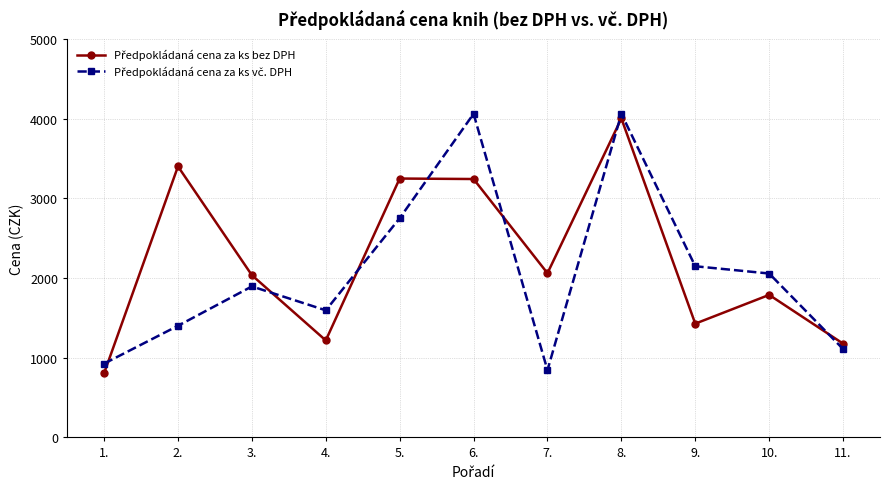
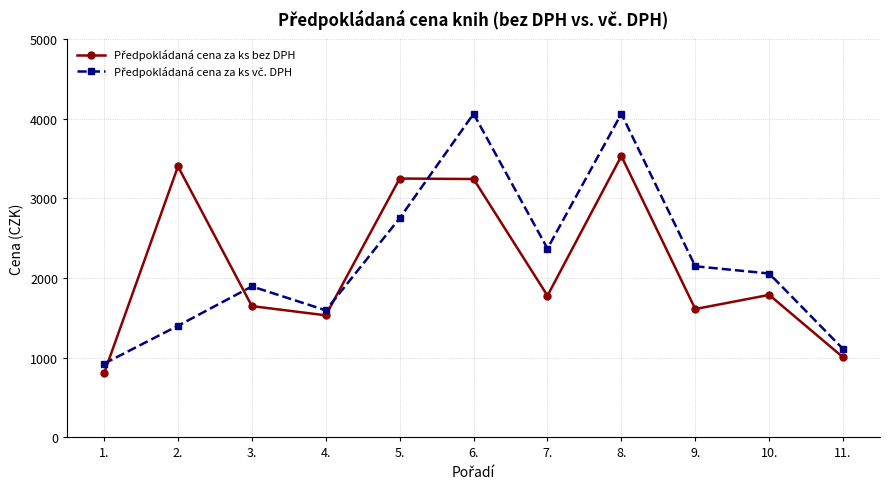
  {
    "Předpokládaná cena za ks bez DPH": {
      "1.": 800,
      "2.": 3400,
-     "3.": 2000,
-     "4.": 1200,
+     "3.": 1600,
+     "4.": 1500,
      "5.": 3200,
      "6.": 3200,
-     "7.": 2100,
-     "8.": 4000,
-     "9.": 1400,
+     "7.": 1800,
+     "8.": 3500,
+     "9.": 1600,
      "10.": 1800,
-     "11.": 1200
+     "11.": 1000
    },
    "Předpokládaná cena za ks vč. DPH": {
      "1.": 900,
      "2.": 1400,
      "3.": 1900,
      "4.": 1600,
      "5.": 2800,
      "6.": 4100,
-     "7.": 800,
+     "7.": 2400,
      "8.": 4100,
      "9.": 2100,
      "10.": 2100,
      "11.": 1100
    }
  }
